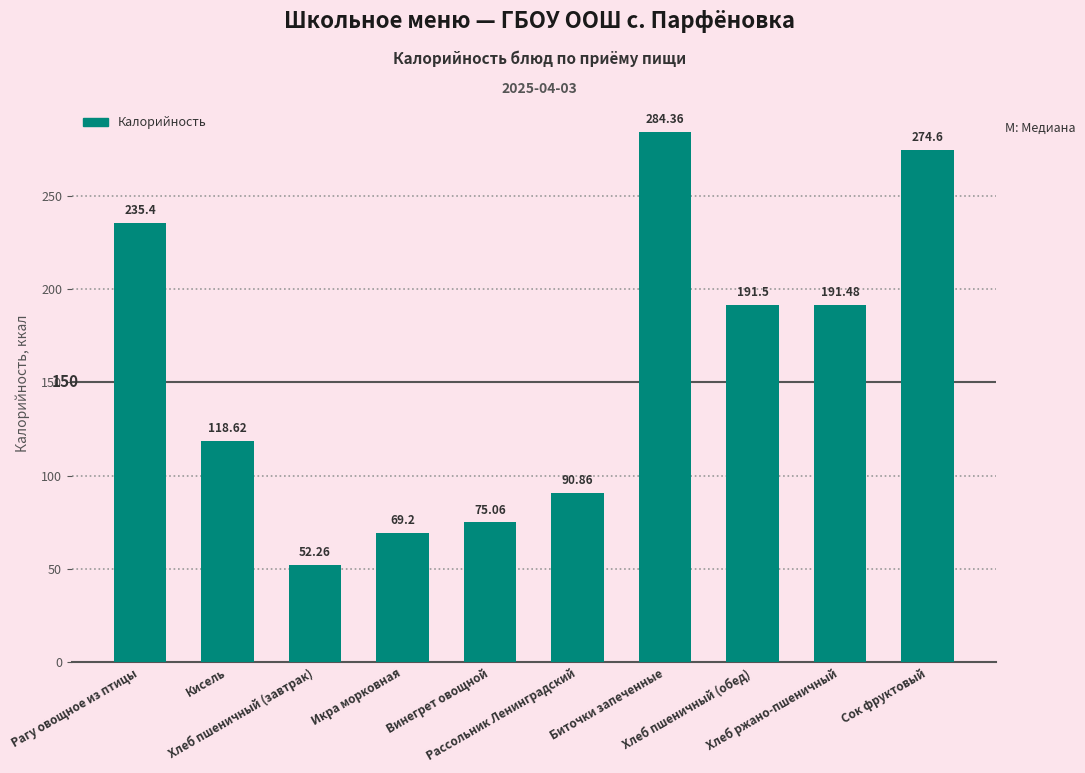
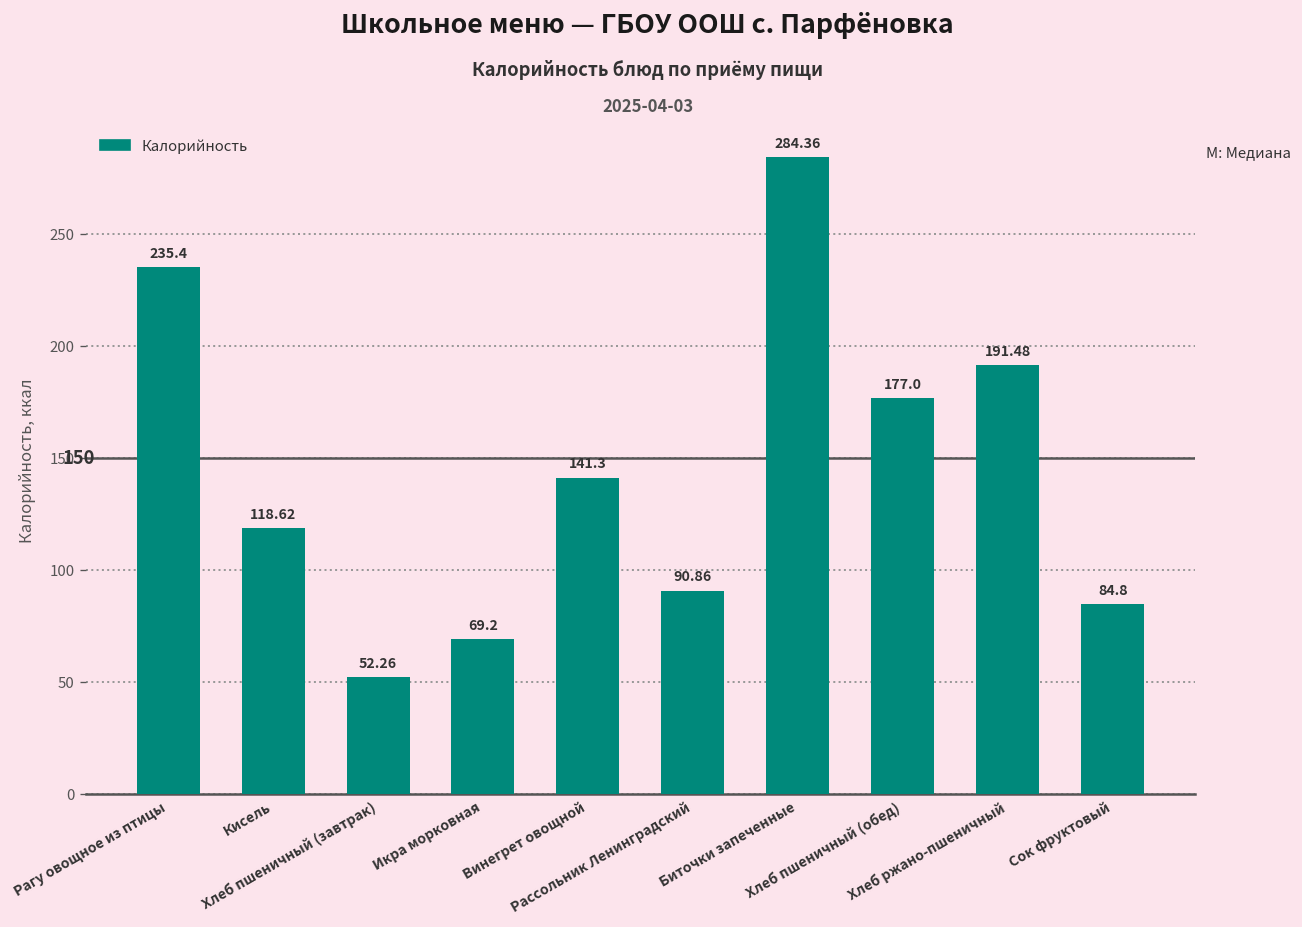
  {
    "Рагу овощное из птицы": 235.4,
    "Кисель": 118.62,
    "Хлеб пшеничный (завтрак)": 52.26,
    "Икра морковная": 69.2,
-   "Винегрет овощной": 75.06,
+   "Винегрет овощной": 141.3,
    "Рассольник Ленинградский": 90.86,
    "Биточки запеченные": 284.36,
-   "Хлеб пшеничный (обед)": 191.5,
+   "Хлеб пшеничный (обед)": 177.0,
    "Хлеб ржано-пшеничный": 191.48,
-   "Сок фруктовый": 274.6
+   "Сок фруктовый": 84.8
  }
